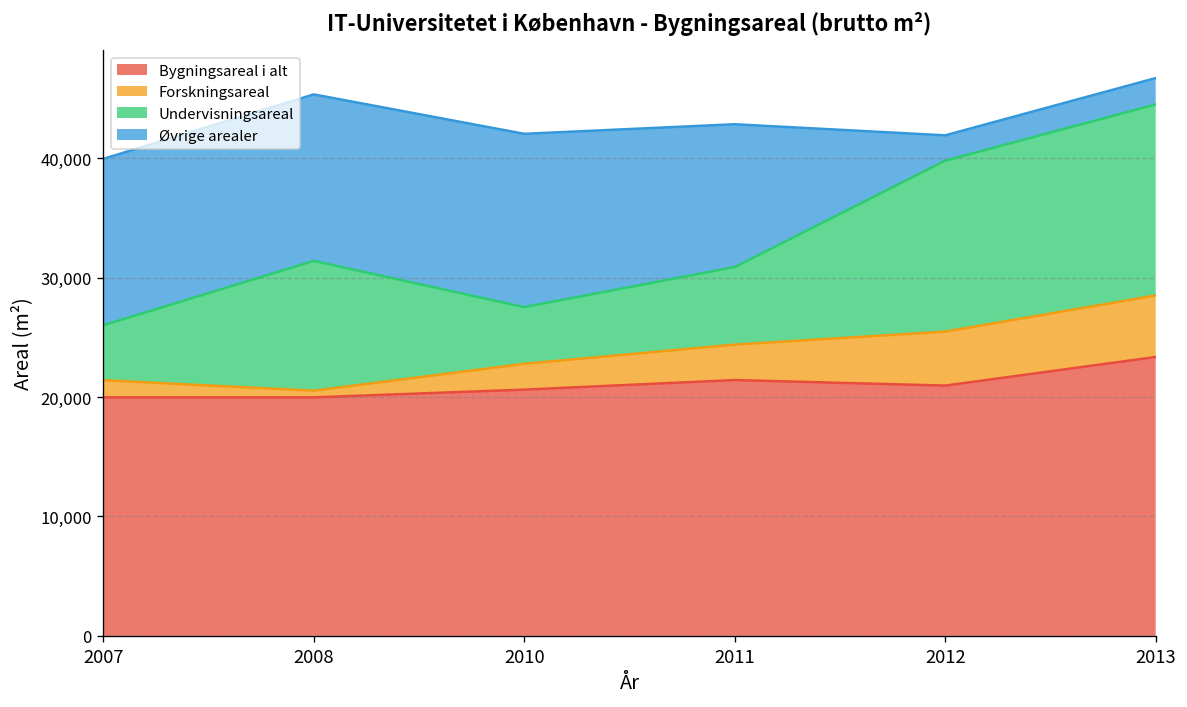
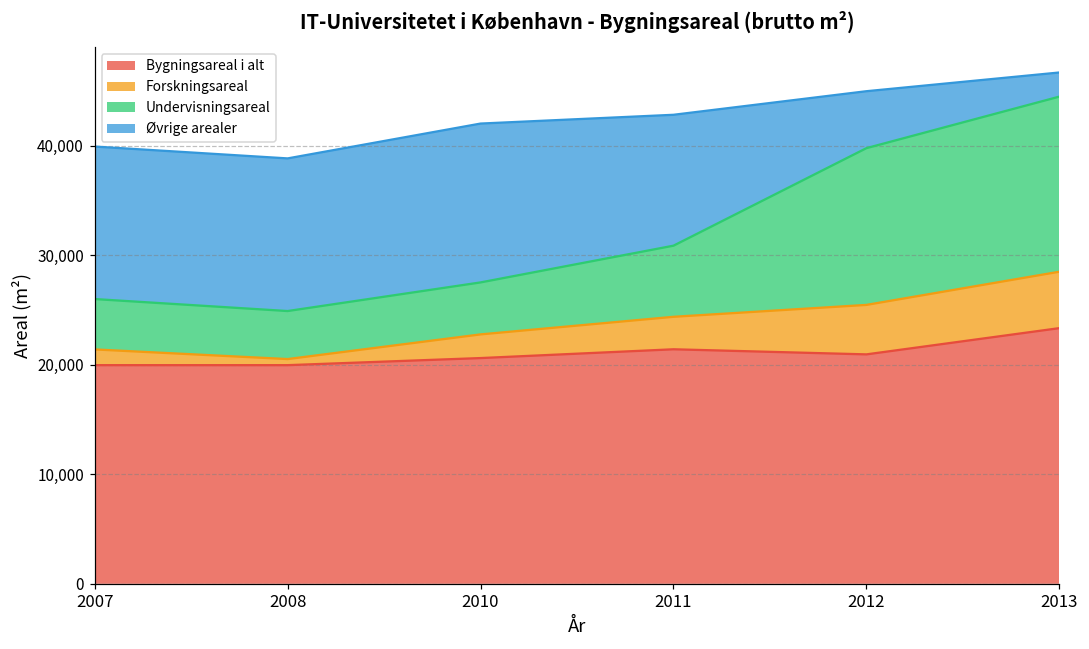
  {
    "Bygningsareal i alt": {
      "2007": "20,000",
      "2008": "20,000",
      "2010": "21,000",
      "2011": "21,000",
      "2012": "21,000",
      "2013": "23,000"
    },
    "Forskningsareal": {
      "2007": "1,000",
      "2008": "1,000",
      "2010": "2,000",
      "2011": "3,000",
      "2012": "5,000",
      "2013": "5,000"
    },
    "Undervisningsareal": {
      "2007": "5,000",
-     "2008": "11,000",
+     "2008": "4,000",
      "2010": "5,000",
      "2011": "6,000",
      "2012": "14,000",
      "2013": "16,000"
    },
    "Øvrige arealer": {
      "2007": "14,000",
      "2008": "14,000",
      "2010": "15,000",
      "2011": "12,000",
-     "2012": "2,000",
+     "2012": "5,000",
      "2013": "2,000"
    }
  }
